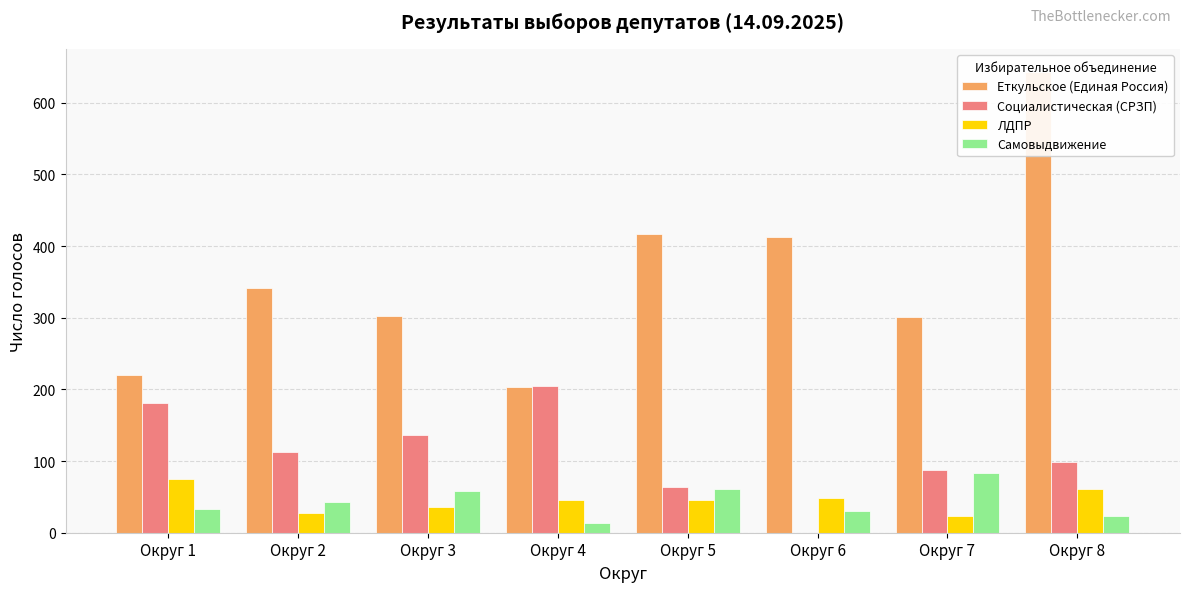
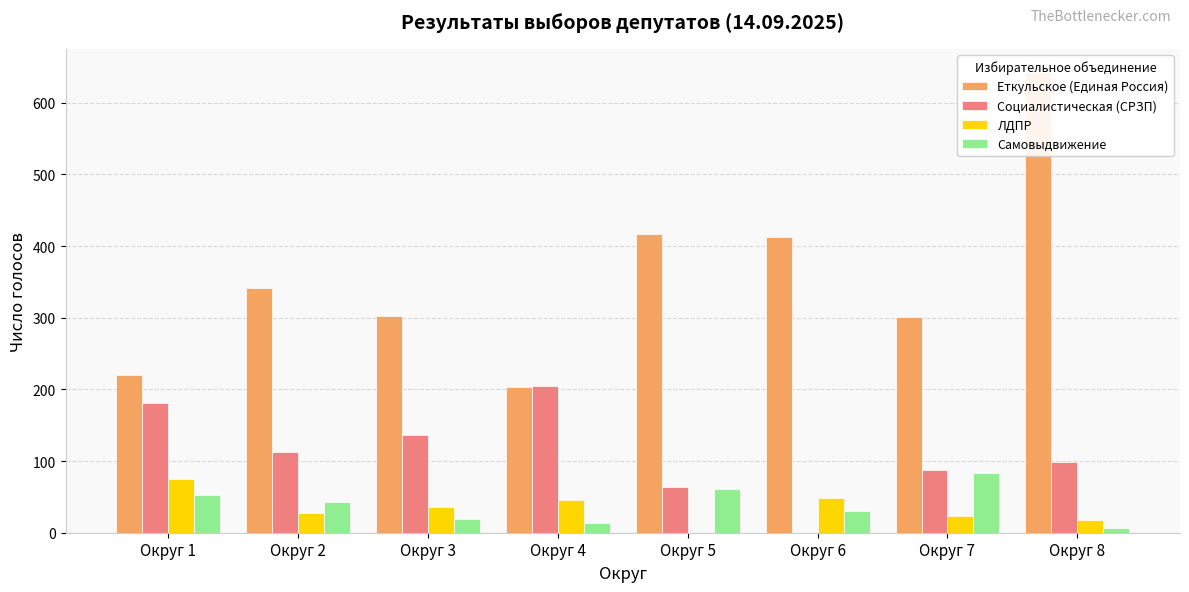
  {
    "ЛДПР": {
      "Округ 1": 80,
      "Округ 2": 30,
      "Округ 3": 40,
      "Округ 4": 50,
-     "Округ 5": 50,
+     "Округ 5": 0,
      "Округ 6": 50,
      "Округ 7": 20,
-     "Округ 8": 60
+     "Округ 8": 20
    },
    "Самовыдвижение": {
-     "Округ 1": 30,
+     "Округ 1": 50,
      "Округ 2": 40,
-     "Округ 3": 60,
+     "Округ 3": 20,
      "Округ 4": 10,
      "Округ 5": 60,
      "Округ 6": 30,
      "Округ 7": 80,
-     "Округ 8": 20
+     "Округ 8": 10
    }
  }
